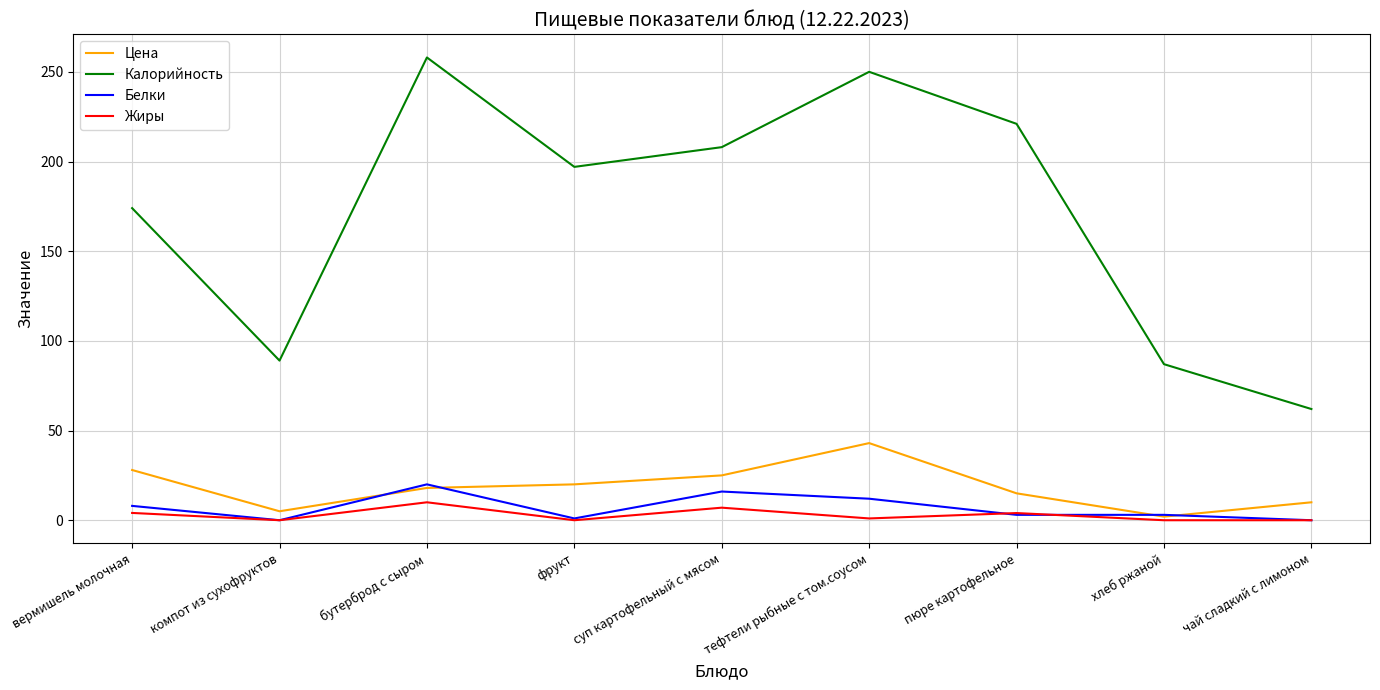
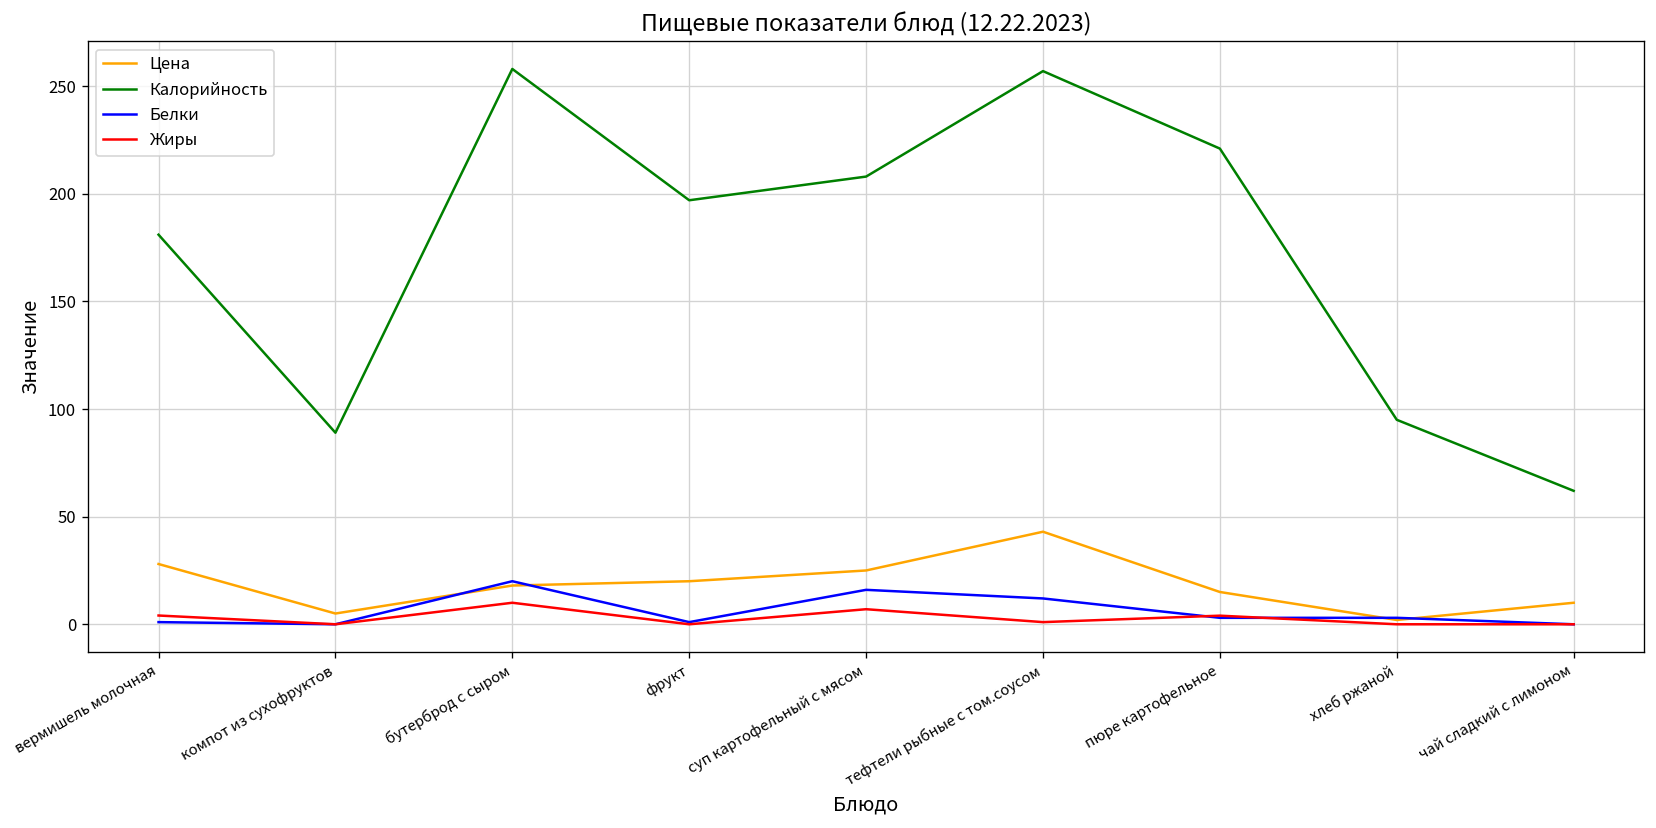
  {
    "Цена": {
      "вермишель молочная": 28,
      "компот из сухофруктов": 5,
      "бутерброд с сыром": 18,
      "фрукт": 20,
      "суп картофельный с мясом": 25,
      "тефтели рыбные с том.соусом": 43,
      "пюре картофельное": 15,
      "чай сладкий с лимоном": 10
    },
    "Калорийность": {
-     "вермишель молочная": 174,
+     "вермишель молочная": 181,
      "компот из сухофруктов": 89,
      "бутерброд с сыром": 258,
      "фрукт": 197,
      "суп картофельный с мясом": 208,
-     "тефтели рыбные с том.соусом": 250,
+     "тефтели рыбные с том.соусом": 257,
      "пюре картофельное": 221,
-     "хлеб ржаной": 87,
+     "хлеб ржаной": 95,
      "чай сладкий с лимоном": 62
    },
    "Белки": {
-     "вермишель молочная": 8,
+     "вермишель молочная": 1,
      "бутерброд с сыром": 20,
      "суп картофельный с мясом": 16,
      "тефтели рыбные с том.соусом": 12
    },
    "Жиры": {
      "вермишель молочная": 4,
      "бутерброд с сыром": 10,
      "суп картофельный с мясом": 7,
      "тефтели рыбные с том.соусом": 1,
      "хлеб ржаной": 0
    }
  }
